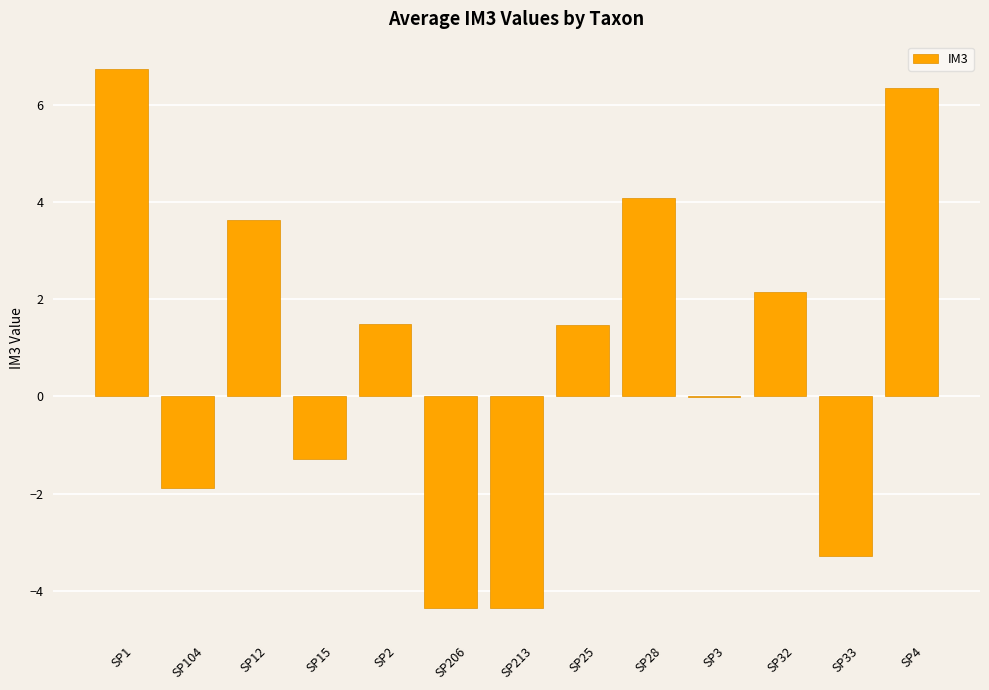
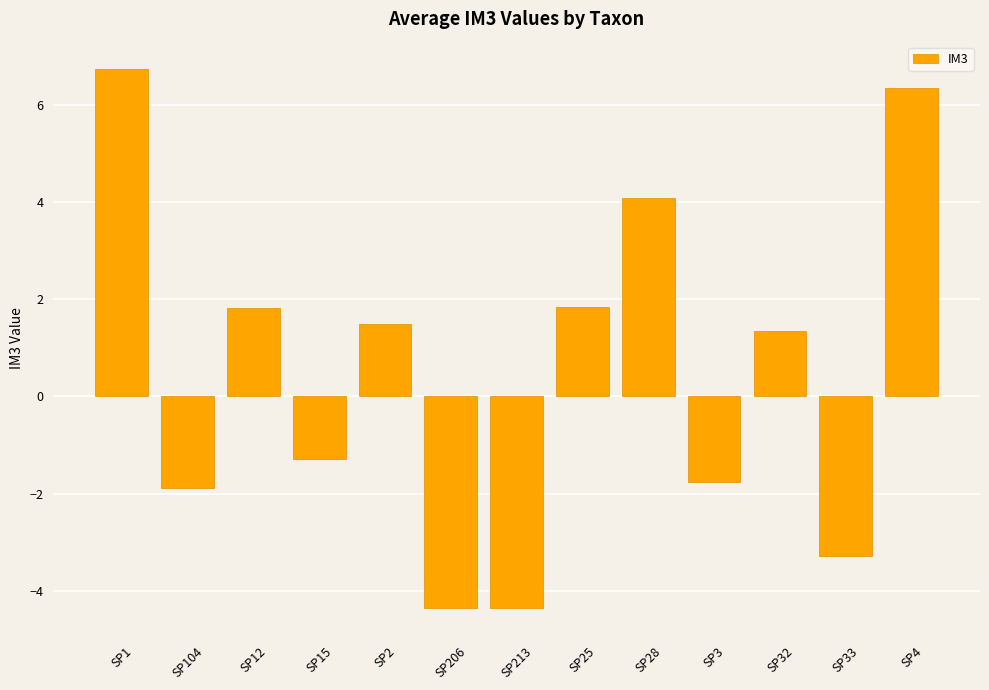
  {
    "SP1": 6.7,
    "SP104": -1.9,
-   "SP12": 3.6,
+   "SP12": 1.8,
    "SP15": -1.3,
    "SP2": 1.5,
    "SP206": -4.4,
    "SP213": -4.4,
-   "SP25": 1.5,
+   "SP25": 1.8,
    "SP28": 4.1,
-   "SP3": 0.0,
-   "SP32": 2.2,
+   "SP3": -1.8,
+   "SP32": 1.3,
    "SP33": -3.3,
    "SP4": 6.3
  }
